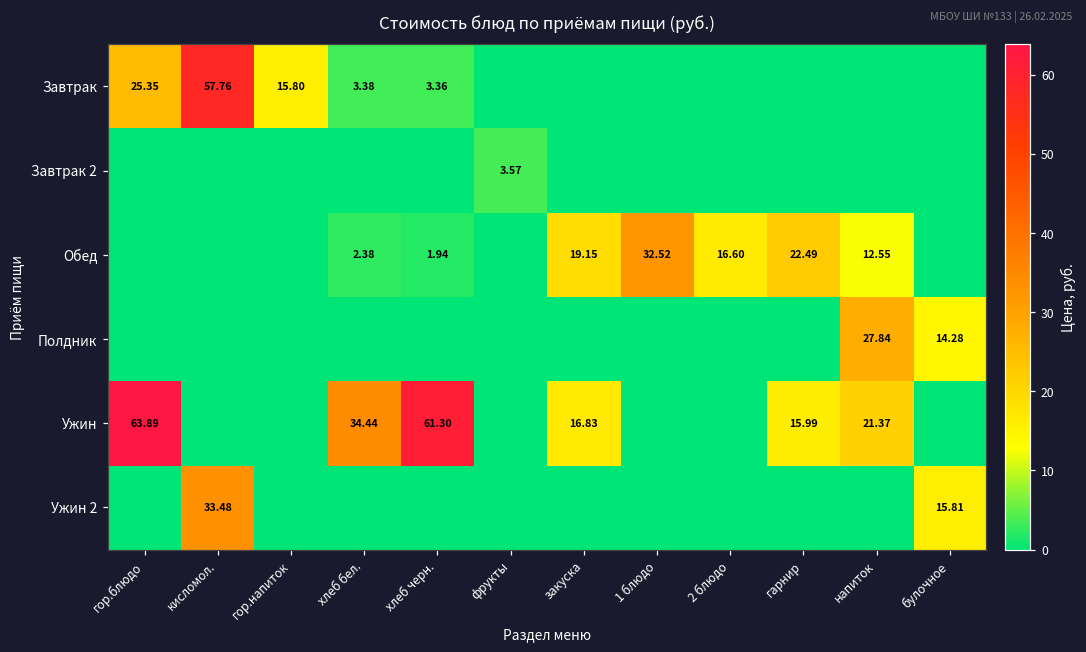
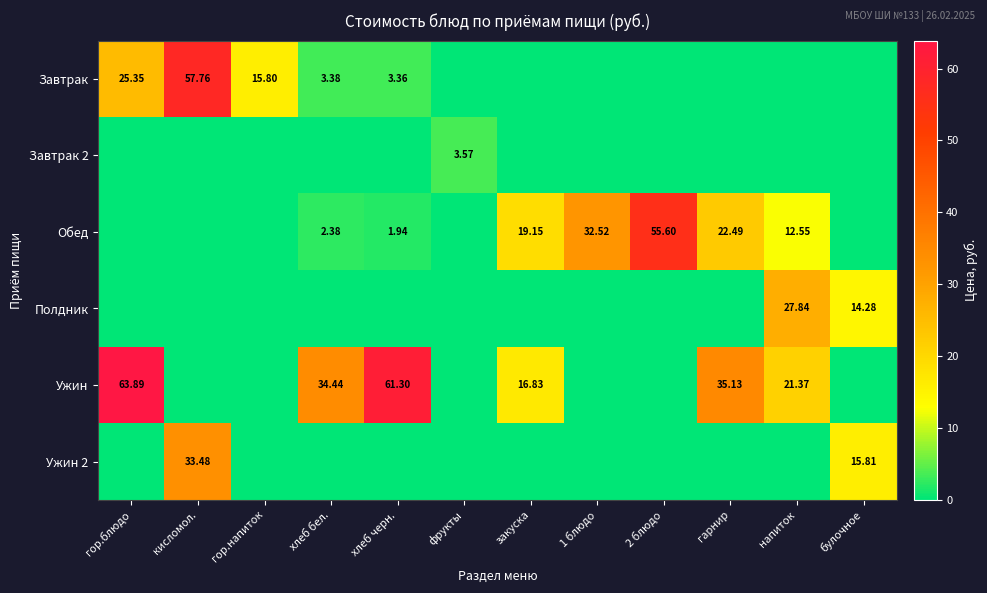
  {
    "Завтрак": {
      "гор.блюдо": 25.35,
      "кисломол.": 57.76,
      "гор.напиток": 15.80,
      "хлеб бел.": 3.38,
      "хлеб черн.": 3.36
    },
    "Завтрак 2": {
      "фрукты": 3.57
    },
    "Обед": {
      "хлеб бел.": 2.38,
      "хлеб черн.": 1.94,
      "закуска": 19.15,
      "1 блюдо": 32.52,
-     "2 блюдо": 16.60,
+     "2 блюдо": 55.60,
      "гарнир": 22.49,
      "напиток": 12.55
    },
    "Полдник": {
      "напиток": 27.84,
      "булочное": 14.28
    },
    "Ужин": {
      "гор.блюдо": 63.89,
      "хлеб бел.": 34.44,
      "хлеб черн.": 61.30,
      "закуска": 16.83,
-     "гарнир": 15.99,
+     "гарнир": 35.13,
      "напиток": 21.37
    },
    "Ужин 2": {
      "кисломол.": 33.48,
      "булочное": 15.81
    }
  }
